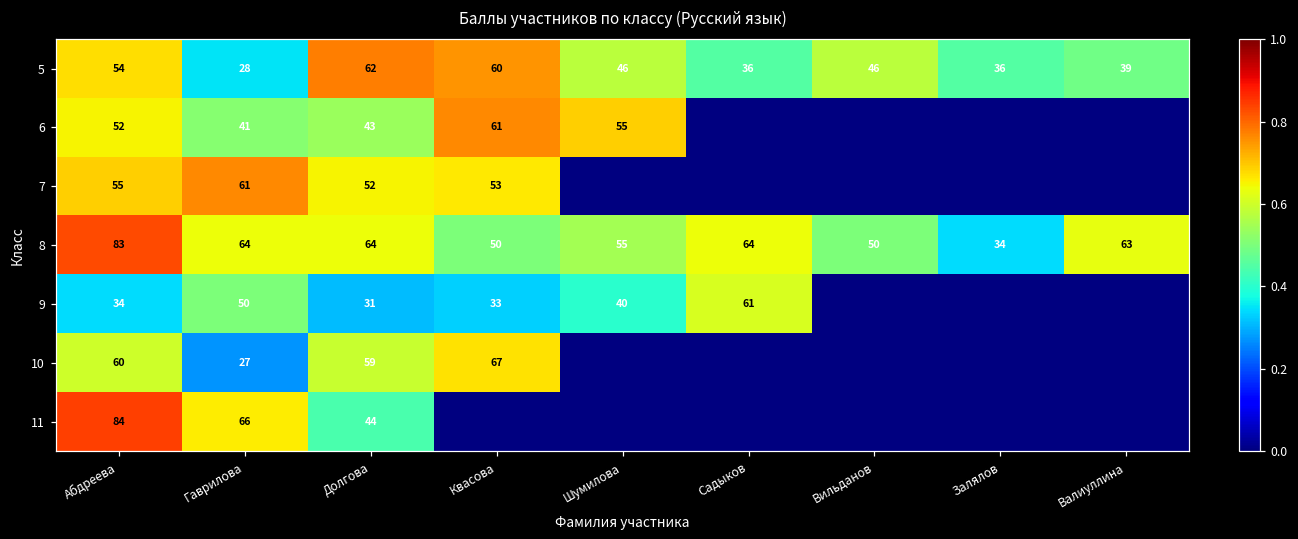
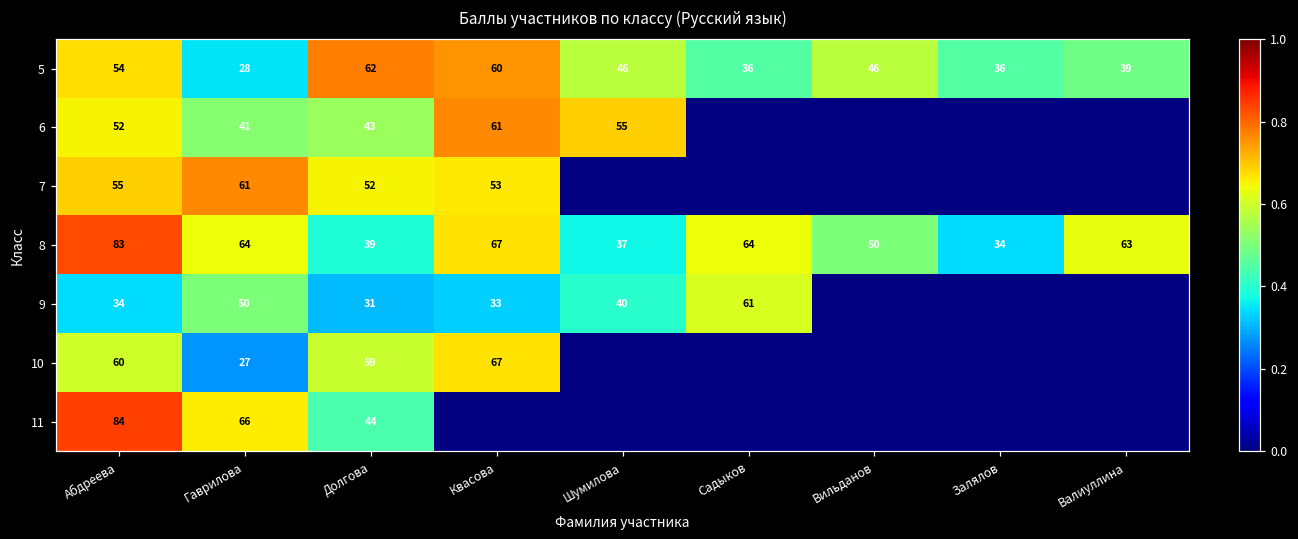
  {
    "5": {
      "Абдреева": 54,
      "Гаврилова": 28,
      "Долгова": 62,
      "Квасова": 60,
      "Шумилова": 46,
      "Садыков": 36,
      "Вильданов": 46,
      "Залялов": 36,
      "Валиуллина": 39
    },
    "6": {
      "Абдреева": 52,
      "Гаврилова": 41,
      "Долгова": 43,
      "Квасова": 61,
      "Шумилова": 55
    },
    "7": {
      "Абдреева": 55,
      "Гаврилова": 61,
      "Долгова": 52,
      "Квасова": 53
    },
    "8": {
      "Абдреева": 83,
      "Гаврилова": 64,
-     "Долгова": 64,
-     "Квасова": 50,
-     "Шумилова": 55,
+     "Долгова": 39,
+     "Квасова": 67,
+     "Шумилова": 37,
      "Садыков": 64,
      "Вильданов": 50,
      "Залялов": 34,
      "Валиуллина": 63
    },
    "9": {
      "Абдреева": 34,
      "Гаврилова": 50,
      "Долгова": 31,
      "Квасова": 33,
      "Шумилова": 40,
      "Садыков": 61
    },
    "10": {
      "Абдреева": 60,
      "Гаврилова": 27,
      "Долгова": 59,
      "Квасова": 67
    },
    "11": {
      "Абдреева": 84,
      "Гаврилова": 66,
      "Долгова": 44
    }
  }
